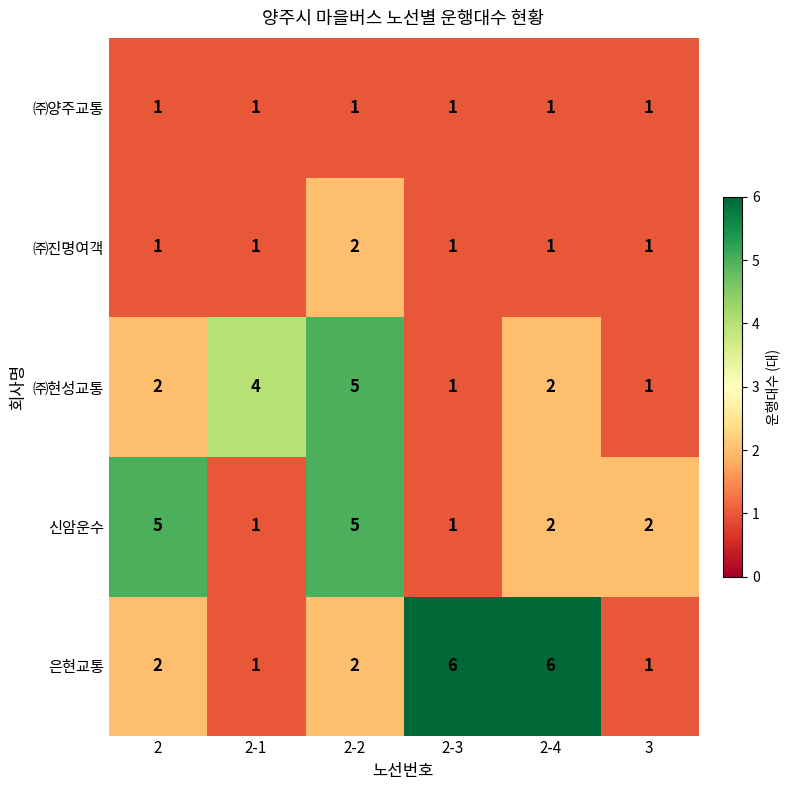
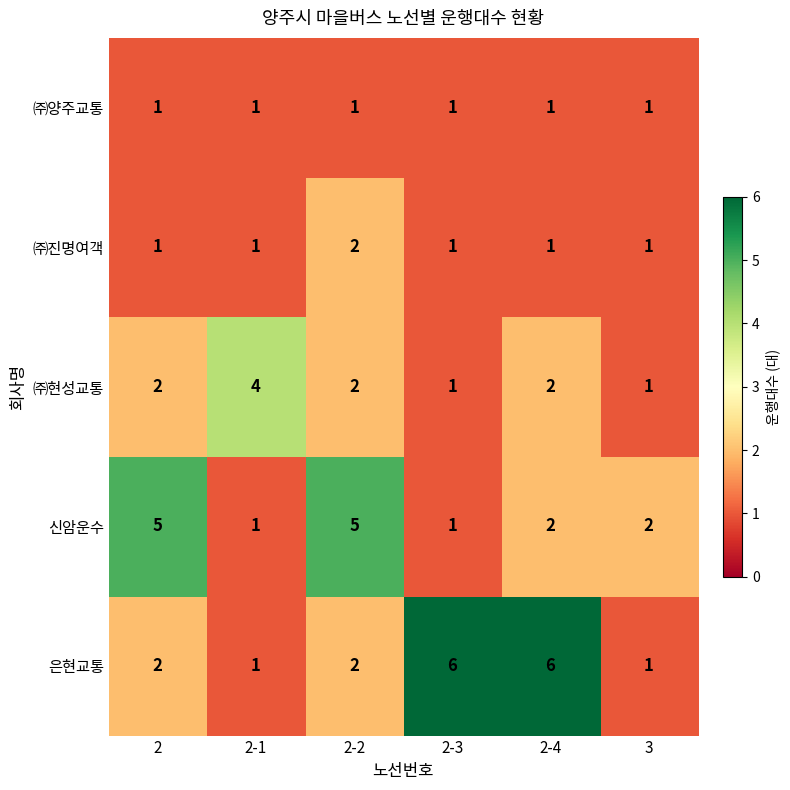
  {
    "㈜양주교통": {
      "2": 1,
      "2-1": 1,
      "2-2": 1,
      "2-3": 1,
      "2-4": 1,
      "3": 1
    },
    "㈜진명여객": {
      "2": 1,
      "2-1": 1,
      "2-2": 2,
      "2-3": 1,
      "2-4": 1,
      "3": 1
    },
    "㈜현성교통": {
      "2": 2,
      "2-1": 4,
-     "2-2": 5,
+     "2-2": 2,
      "2-3": 1,
      "2-4": 2,
      "3": 1
    },
    "신암운수": {
      "2": 5,
      "2-1": 1,
      "2-2": 5,
      "2-3": 1,
      "2-4": 2,
      "3": 2
    },
    "은현교통": {
      "2": 2,
      "2-1": 1,
      "2-2": 2,
      "2-3": 6,
      "2-4": 6,
      "3": 1
    }
  }
